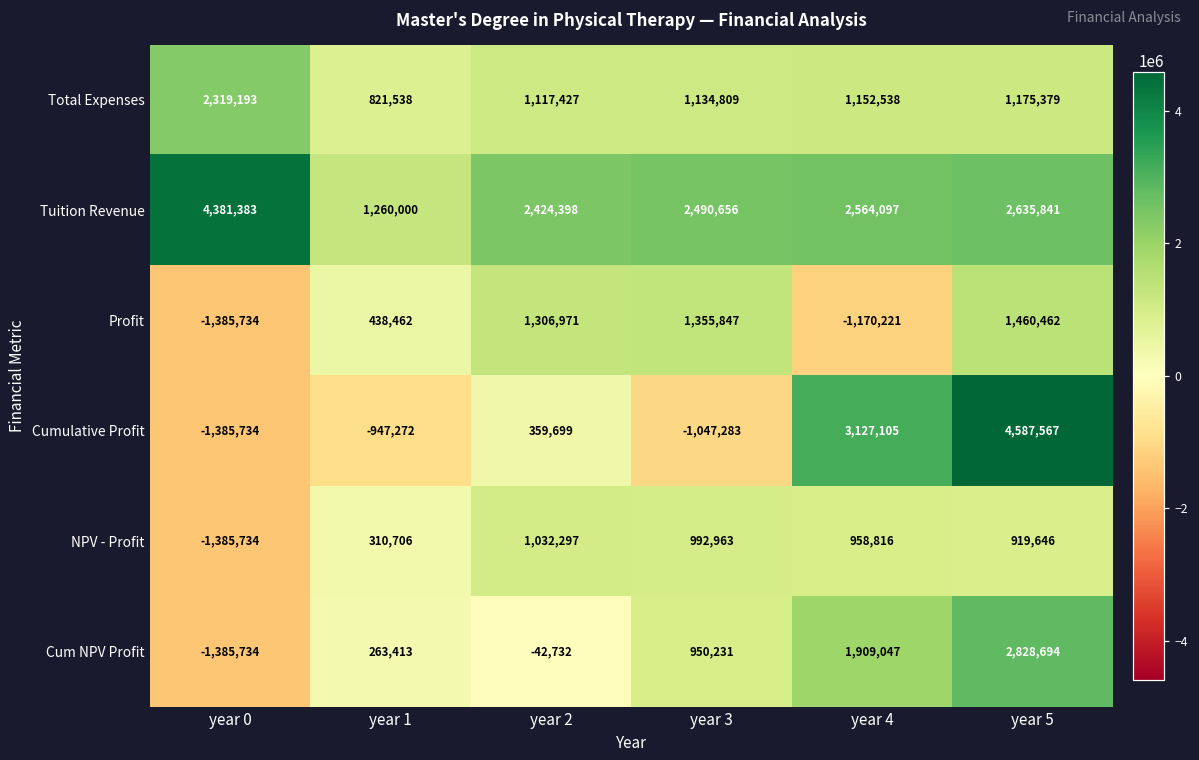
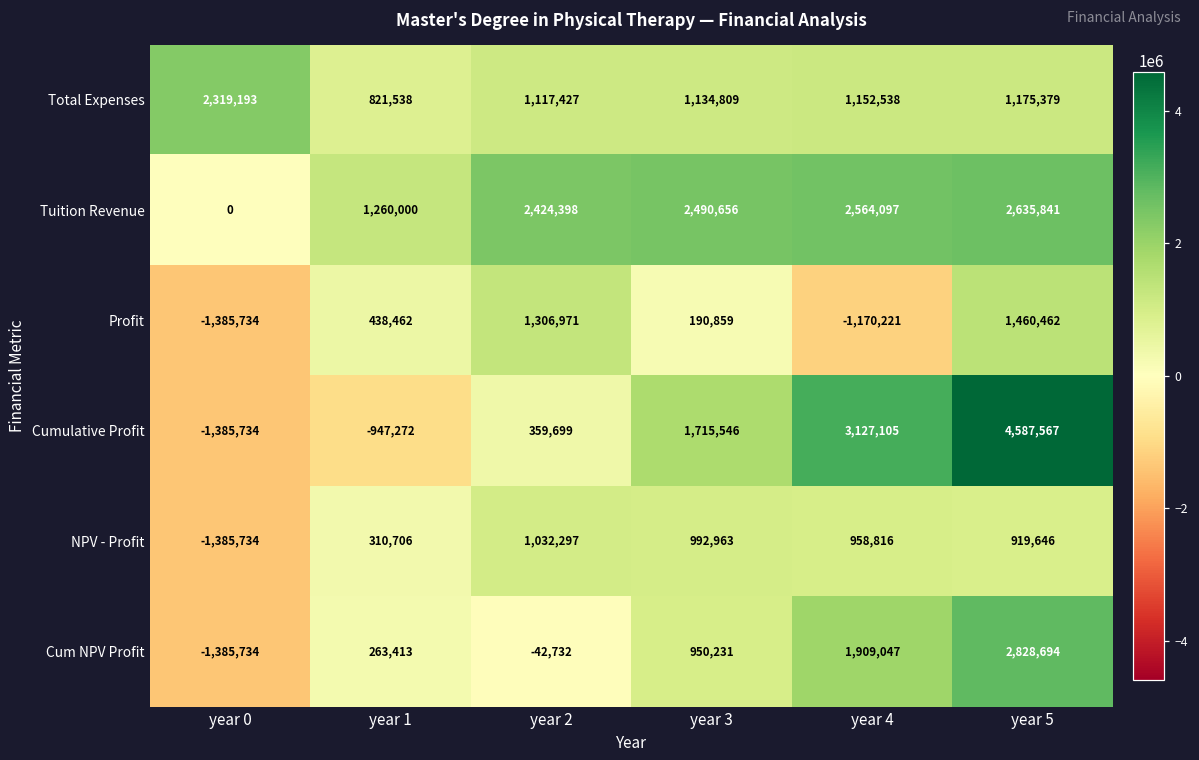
  {
    "Total Expenses": {
      "year 0": "2,319,193",
      "year 1": "821,538",
      "year 2": "1,117,427",
      "year 3": "1,134,809",
      "year 4": "1,152,538",
      "year 5": "1,175,379"
    },
    "Tuition Revenue": {
-     "year 0": "4,381,383",
+     "year 0": "0",
      "year 1": "1,260,000",
      "year 2": "2,424,398",
      "year 3": "2,490,656",
      "year 4": "2,564,097",
      "year 5": "2,635,841"
    },
    "Profit": {
      "year 0": "-1,385,734",
      "year 1": "438,462",
      "year 2": "1,306,971",
-     "year 3": "1,355,847",
+     "year 3": "190,859",
      "year 4": "-1,170,221",
      "year 5": "1,460,462"
    },
    "Cumulative Profit": {
      "year 0": "-1,385,734",
      "year 1": "-947,272",
      "year 2": "359,699",
-     "year 3": "-1,047,283",
+     "year 3": "1,715,546",
      "year 4": "3,127,105",
      "year 5": "4,587,567"
    },
    "NPV - Profit": {
      "year 0": "-1,385,734",
      "year 1": "310,706",
      "year 2": "1,032,297",
      "year 3": "992,963",
      "year 4": "958,816",
      "year 5": "919,646"
    },
    "Cum NPV Profit": {
      "year 0": "-1,385,734",
      "year 1": "263,413",
      "year 2": "-42,732",
      "year 3": "950,231",
      "year 4": "1,909,047",
      "year 5": "2,828,694"
    }
  }
